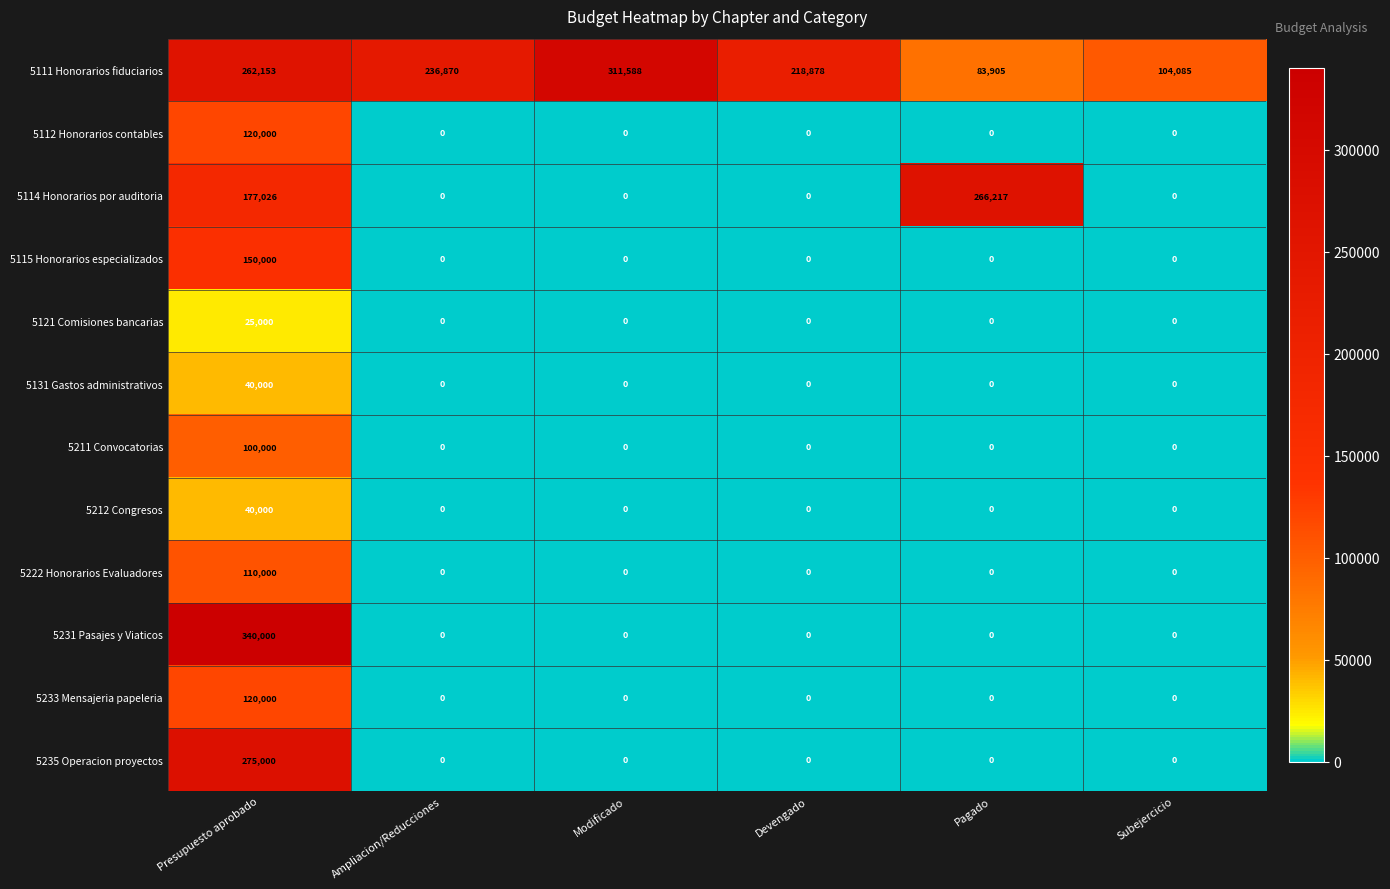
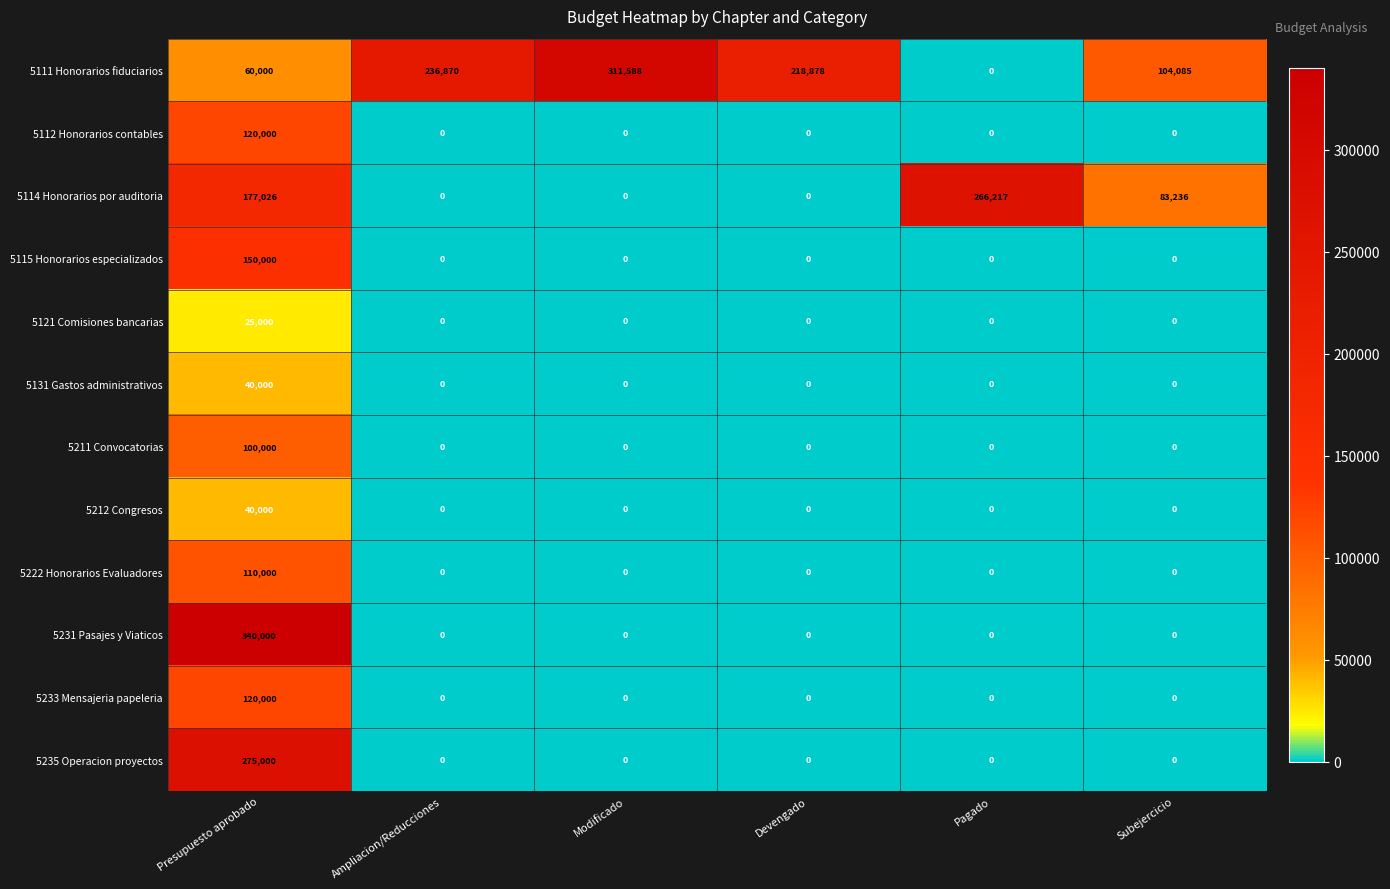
  {
    "5111 Honorarios fiduciarios": {
-     "Presupuesto aprobado": "262,153",
+     "Presupuesto aprobado": "60,000",
      "Ampliacion/Reducciones": "236,870",
      "Modificado": "311,588",
      "Devengado": "218,878",
-     "Pagado": "83,905",
+     "Pagado": "0",
      "Subejercicio": "104,085"
    },
    "5112 Honorarios contables": {
      "Presupuesto aprobado": "120,000",
      "Ampliacion/Reducciones": "0",
      "Modificado": "0",
      "Devengado": "0",
      "Pagado": "0",
      "Subejercicio": "0"
    },
    "5114 Honorarios por auditoria": {
      "Presupuesto aprobado": "177,026",
      "Ampliacion/Reducciones": "0",
      "Modificado": "0",
      "Devengado": "0",
      "Pagado": "266,217",
-     "Subejercicio": "0"
+     "Subejercicio": "83,236"
    },
    "5115 Honorarios especializados": {
      "Presupuesto aprobado": "150,000",
      "Ampliacion/Reducciones": "0",
      "Modificado": "0",
      "Devengado": "0",
      "Pagado": "0",
      "Subejercicio": "0"
    },
    "5121 Comisiones bancarias": {
      "Presupuesto aprobado": "25,000",
      "Ampliacion/Reducciones": "0",
      "Modificado": "0",
      "Devengado": "0",
      "Pagado": "0",
      "Subejercicio": "0"
    },
    "5131 Gastos administrativos": {
      "Presupuesto aprobado": "40,000",
      "Ampliacion/Reducciones": "0",
      "Modificado": "0",
      "Devengado": "0",
      "Pagado": "0",
      "Subejercicio": "0"
    },
    "5211 Convocatorias": {
      "Presupuesto aprobado": "100,000",
      "Ampliacion/Reducciones": "0",
      "Modificado": "0",
      "Devengado": "0",
      "Pagado": "0",
      "Subejercicio": "0"
    },
    "5212 Congresos": {
      "Presupuesto aprobado": "40,000",
      "Ampliacion/Reducciones": "0",
      "Modificado": "0",
      "Devengado": "0",
      "Pagado": "0",
      "Subejercicio": "0"
    },
    "5222 Honorarios Evaluadores": {
      "Presupuesto aprobado": "110,000",
      "Ampliacion/Reducciones": "0",
      "Modificado": "0",
      "Devengado": "0",
      "Pagado": "0",
      "Subejercicio": "0"
    },
    "5231 Pasajes y Viaticos": {
      "Presupuesto aprobado": "340,000",
      "Ampliacion/Reducciones": "0",
      "Modificado": "0",
      "Devengado": "0",
      "Pagado": "0",
      "Subejercicio": "0"
    },
    "5233 Mensajeria papeleria": {
      "Presupuesto aprobado": "120,000",
      "Ampliacion/Reducciones": "0",
      "Modificado": "0",
      "Devengado": "0",
      "Pagado": "0",
      "Subejercicio": "0"
    },
    "5235 Operacion proyectos": {
      "Presupuesto aprobado": "275,000",
      "Ampliacion/Reducciones": "0",
      "Modificado": "0",
      "Devengado": "0",
      "Pagado": "0",
      "Subejercicio": "0"
    }
  }
